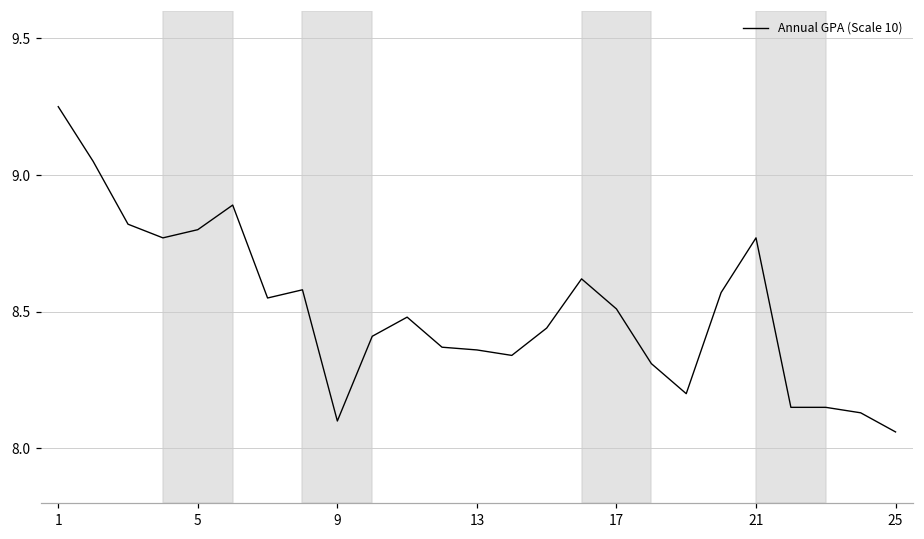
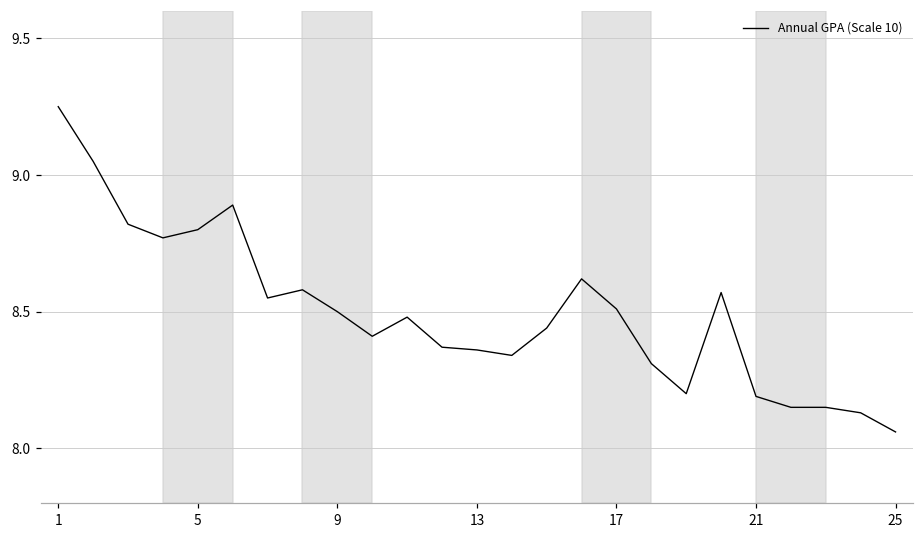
  {
    "1": 9.25,
    "5": 8.80,
-   "9": 8.1,
+   "9": 8.5,
    "13": 8.36,
    "17": 8.51,
-   "21": 8.77,
+   "21": 8.19,
    "25": 8.06
  }
